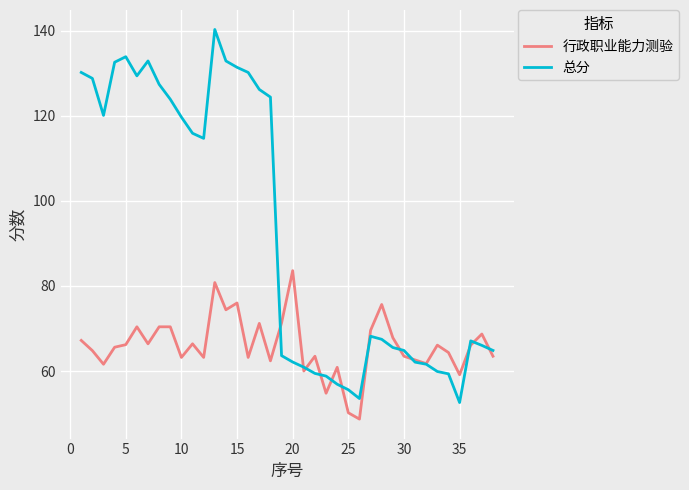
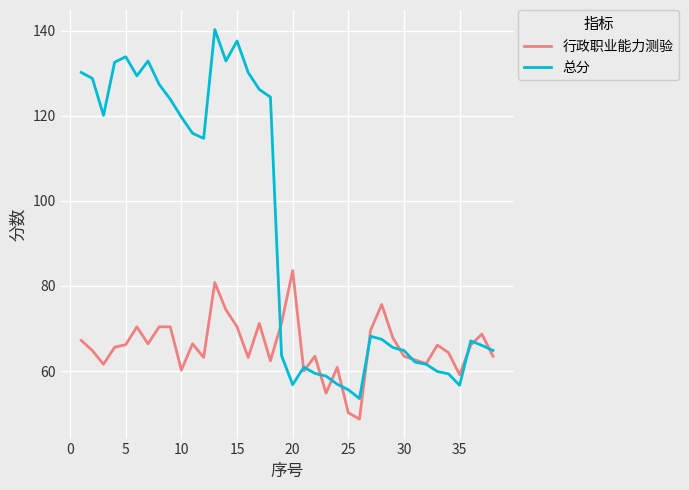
  {
    "行政职业能力测验": {
      "5": 66,
-     "10": 63,
-     "15": 76,
+     "10": 60,
+     "15": 70,
      "20": 84,
      "25": 50,
      "30": 63,
      "35": 59
    },
    "总分": {
      "5": 134,
      "10": 120,
-     "15": 131,
-     "20": 62,
+     "15": 138,
+     "20": 57,
      "25": 56,
      "30": 65,
-     "35": 53
+     "35": 57
    }
  }
